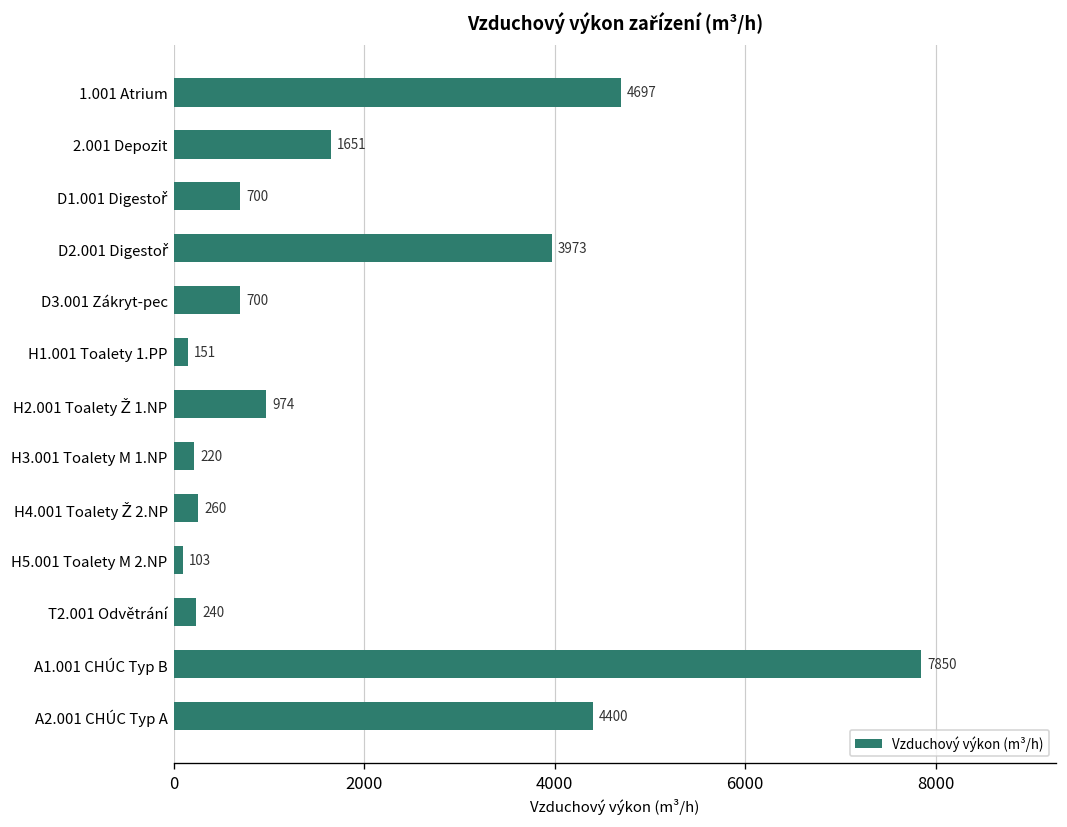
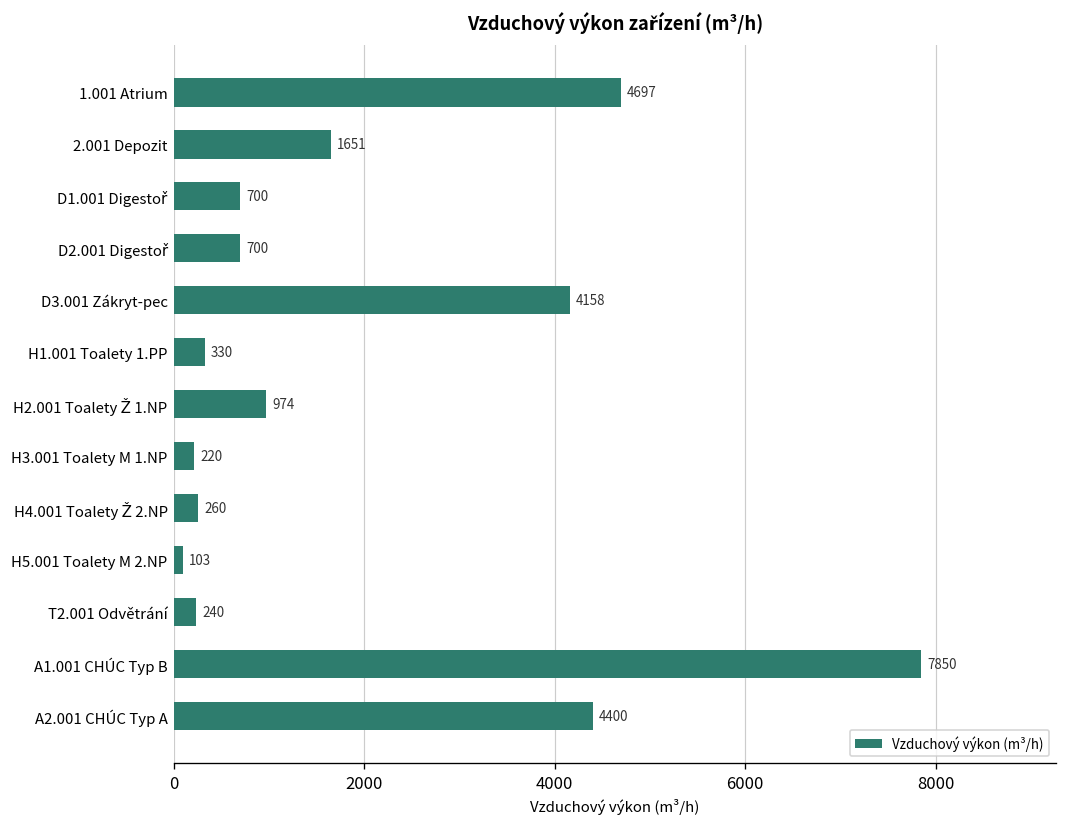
  {
    "1.001 Atrium": 4697,
    "2.001 Depozit": 1651,
    "D1.001 Digestoř": 700,
-   "D2.001 Digestoř": 3973,
-   "D3.001 Zákryt-pec": 700,
-   "H1.001 Toalety 1.PP": 151,
+   "D2.001 Digestoř": 700,
+   "D3.001 Zákryt-pec": 4158,
+   "H1.001 Toalety 1.PP": 330,
    "H2.001 Toalety Ž 1.NP": 974,
    "H3.001 Toalety M 1.NP": 220,
    "H4.001 Toalety Ž 2.NP": 260,
    "H5.001 Toalety M 2.NP": 103,
    "T2.001 Odvětrání": 240,
    "A1.001 CHÚC Typ B": 7850,
    "A2.001 CHÚC Typ A": 4400
  }
